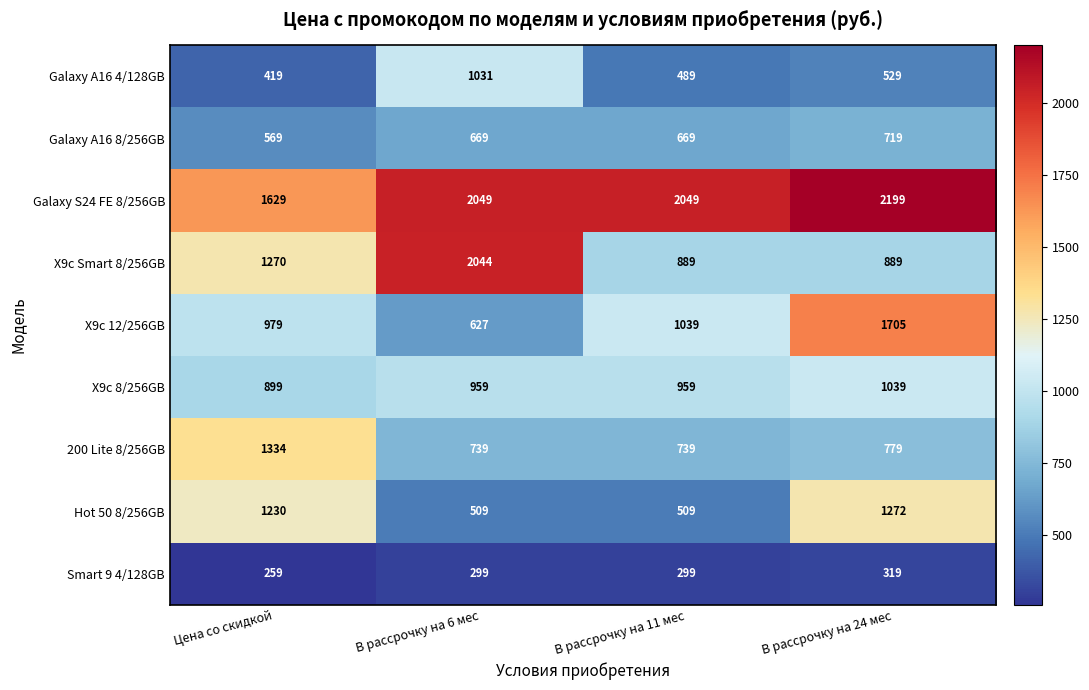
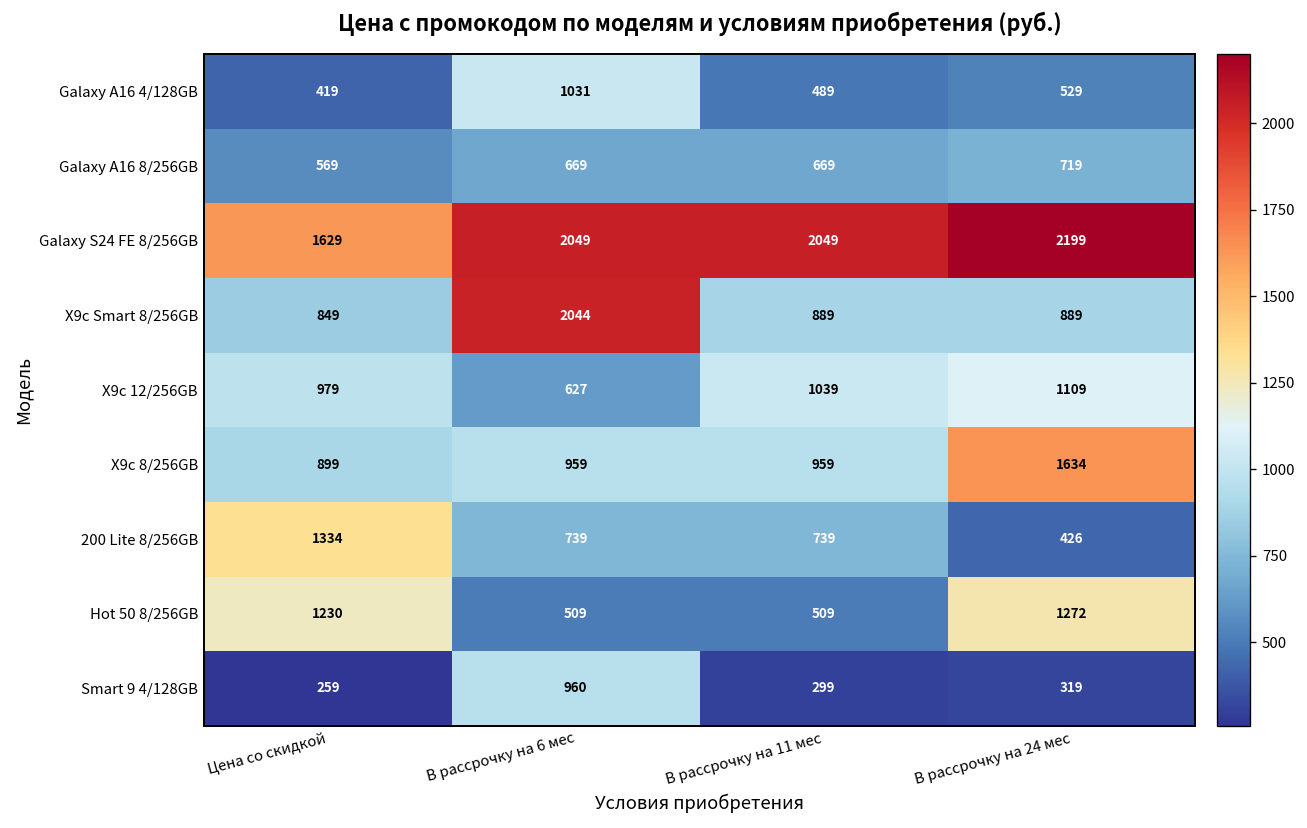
  {
    "Galaxy A16 4/128GB": {
      "Цена со скидкой": 419,
      "В рассрочку на 6 мес": 1031,
      "В рассрочку на 11 мес": 489,
      "В рассрочку на 24 мес": 529
    },
    "Galaxy A16 8/256GB": {
      "Цена со скидкой": 569,
      "В рассрочку на 6 мес": 669,
      "В рассрочку на 11 мес": 669,
      "В рассрочку на 24 мес": 719
    },
    "Galaxy S24 FE 8/256GB": {
      "Цена со скидкой": 1629,
      "В рассрочку на 6 мес": 2049,
      "В рассрочку на 11 мес": 2049,
      "В рассрочку на 24 мес": 2199
    },
    "X9c Smart 8/256GB": {
-     "Цена со скидкой": 1270,
+     "Цена со скидкой": 849,
      "В рассрочку на 6 мес": 2044,
      "В рассрочку на 11 мес": 889,
      "В рассрочку на 24 мес": 889
    },
    "X9c 12/256GB": {
      "Цена со скидкой": 979,
      "В рассрочку на 6 мес": 627,
      "В рассрочку на 11 мес": 1039,
-     "В рассрочку на 24 мес": 1705
+     "В рассрочку на 24 мес": 1109
    },
    "X9c 8/256GB": {
      "Цена со скидкой": 899,
      "В рассрочку на 6 мес": 959,
      "В рассрочку на 11 мес": 959,
-     "В рассрочку на 24 мес": 1039
+     "В рассрочку на 24 мес": 1634
    },
    "200 Lite 8/256GB": {
      "Цена со скидкой": 1334,
      "В рассрочку на 6 мес": 739,
      "В рассрочку на 11 мес": 739,
-     "В рассрочку на 24 мес": 779
+     "В рассрочку на 24 мес": 426
    },
    "Hot 50 8/256GB": {
      "Цена со скидкой": 1230,
      "В рассрочку на 6 мес": 509,
      "В рассрочку на 11 мес": 509,
      "В рассрочку на 24 мес": 1272
    },
    "Smart 9 4/128GB": {
      "Цена со скидкой": 259,
-     "В рассрочку на 6 мес": 299,
+     "В рассрочку на 6 мес": 960,
      "В рассрочку на 11 мес": 299,
      "В рассрочку на 24 мес": 319
    }
  }
